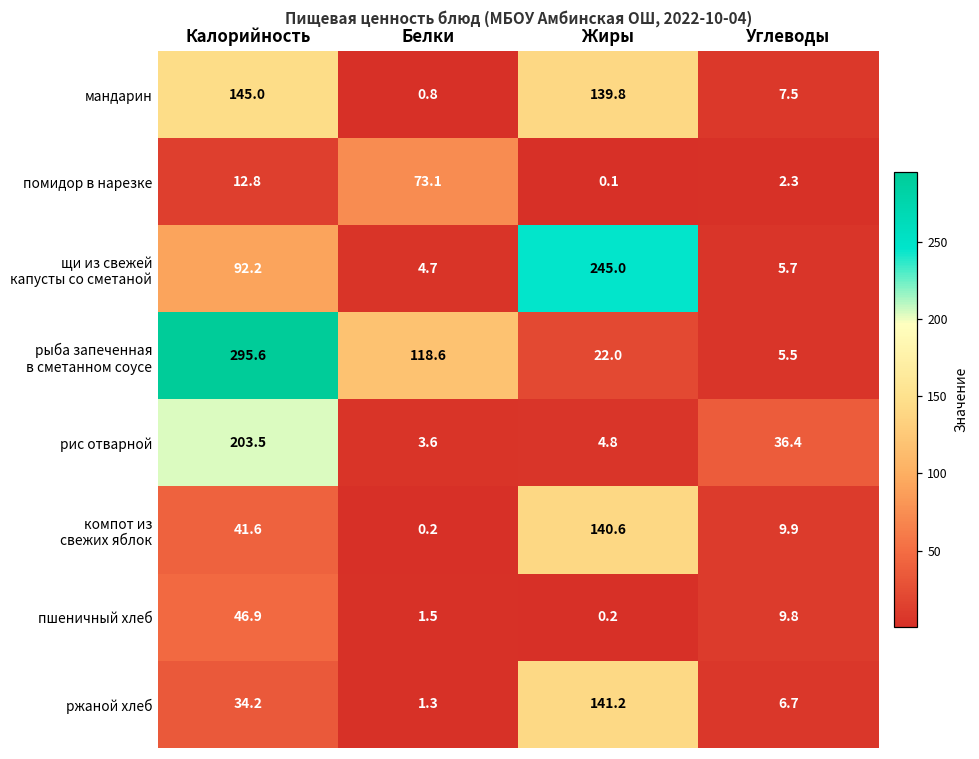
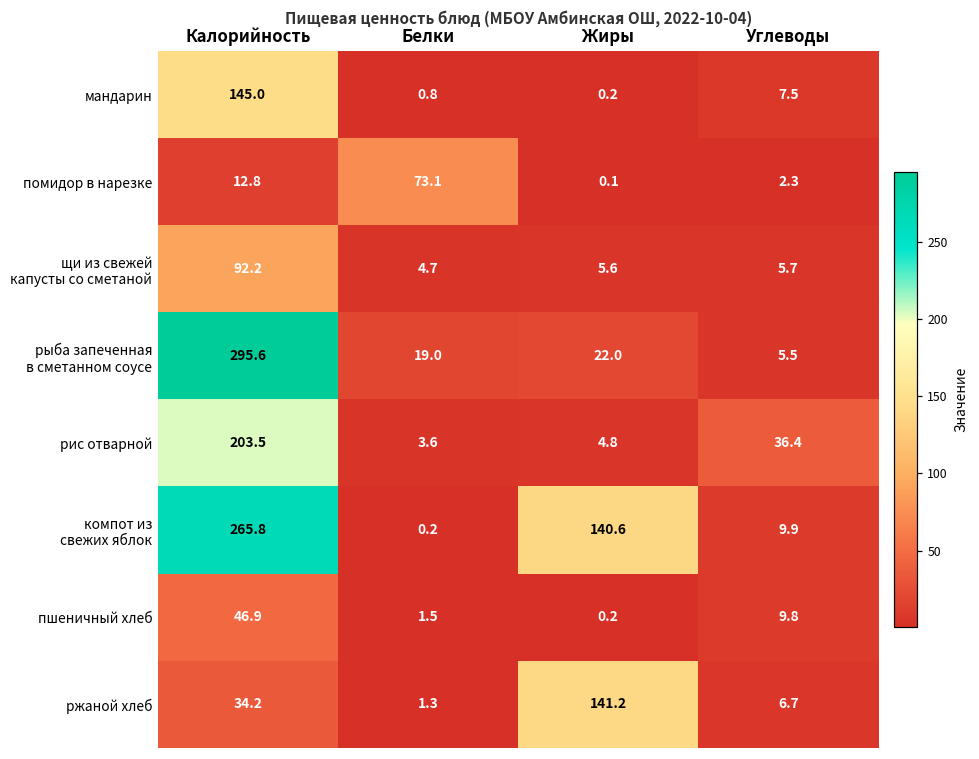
  {
    "мандарин": {
      "Калорийность": 145.0,
      "Белки": 0.8,
-     "Жиры": 139.8,
+     "Жиры": 0.2,
      "Углеводы": 7.5
    },
    "помидор в нарезке": {
      "Калорийность": 12.8,
      "Белки": 73.1,
      "Жиры": 0.1,
      "Углеводы": 2.3
    },
    "щи из свежей капусты со сметаной": {
      "Калорийность": 92.2,
      "Белки": 4.7,
-     "Жиры": 245.0,
+     "Жиры": 5.6,
      "Углеводы": 5.7
    },
    "рыба запеченная в сметанном соусе": {
      "Калорийность": 295.6,
-     "Белки": 118.6,
+     "Белки": 19.0,
      "Жиры": 22.0,
      "Углеводы": 5.5
    },
    "рис отварной": {
      "Калорийность": 203.5,
      "Белки": 3.6,
      "Жиры": 4.8,
      "Углеводы": 36.4
    },
    "компот из свежих яблок": {
-     "Калорийность": 41.6,
+     "Калорийность": 265.8,
      "Белки": 0.2,
      "Жиры": 140.6,
      "Углеводы": 9.9
    },
    "пшеничный хлеб": {
      "Калорийность": 46.9,
      "Белки": 1.5,
      "Жиры": 0.2,
      "Углеводы": 9.8
    },
    "ржаной хлеб": {
      "Калорийность": 34.2,
      "Белки": 1.3,
      "Жиры": 141.2,
      "Углеводы": 6.7
    }
  }
